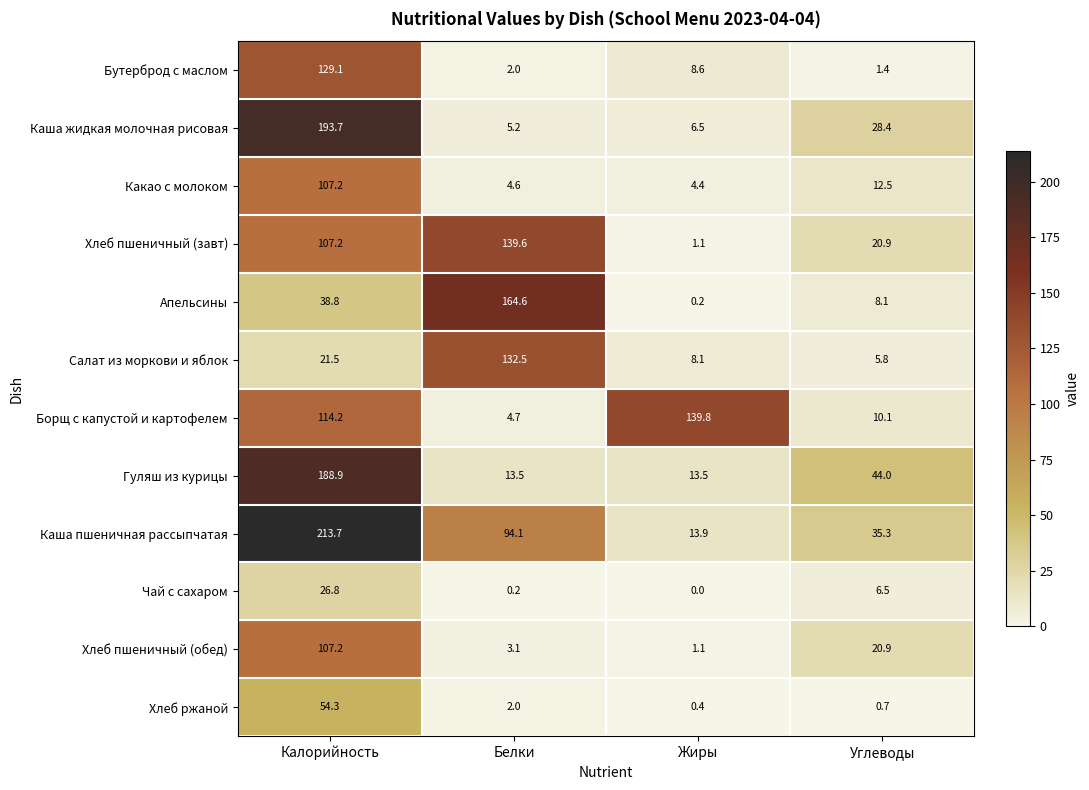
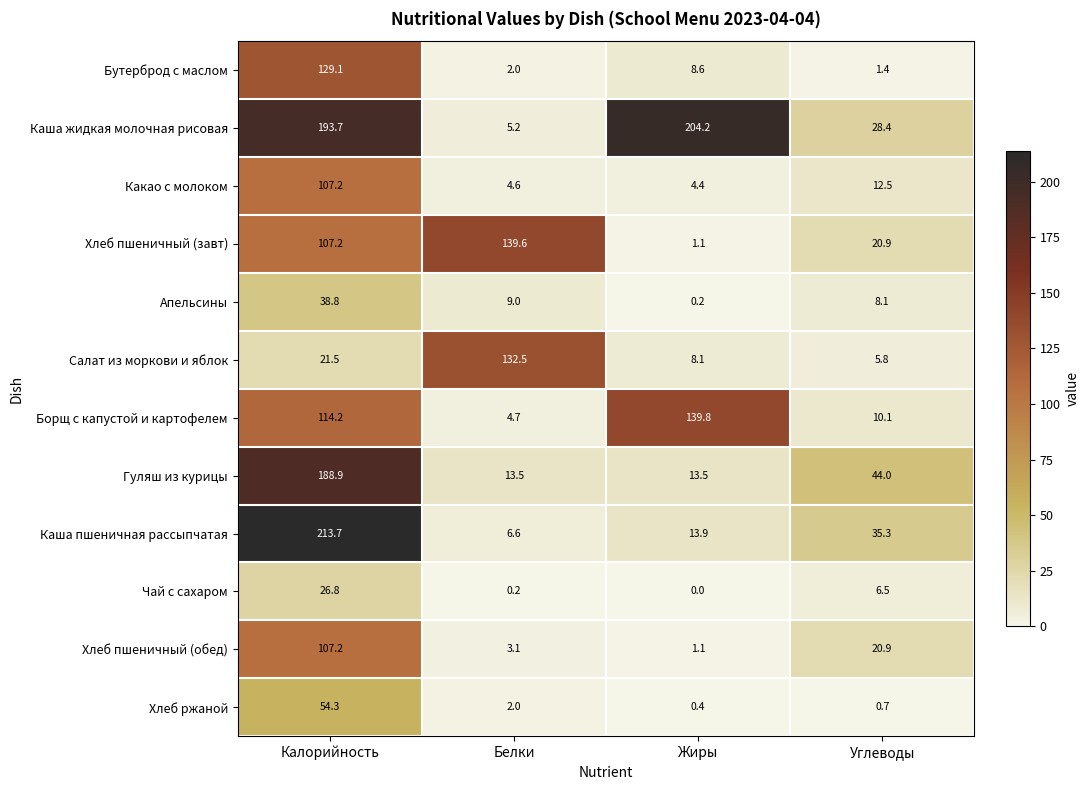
  {
    "Бутерброд с маслом": {
      "Калорийность": 129.1,
      "Белки": 2.0,
      "Жиры": 8.6,
      "Углеводы": 1.4
    },
    "Каша жидкая молочная рисовая": {
      "Калорийность": 193.7,
      "Белки": 5.2,
-     "Жиры": 6.5,
+     "Жиры": 204.2,
      "Углеводы": 28.4
    },
    "Какао с молоком": {
      "Калорийность": 107.2,
      "Белки": 4.6,
      "Жиры": 4.4,
      "Углеводы": 12.5
    },
    "Хлеб пшеничный (завт)": {
      "Калорийность": 107.2,
      "Белки": 139.6,
      "Жиры": 1.1,
      "Углеводы": 20.9
    },
    "Апельсины": {
      "Калорийность": 38.8,
-     "Белки": 164.6,
+     "Белки": 9.0,
      "Жиры": 0.2,
      "Углеводы": 8.1
    },
    "Салат из моркови и яблок": {
      "Калорийность": 21.5,
      "Белки": 132.5,
      "Жиры": 8.1,
      "Углеводы": 5.8
    },
    "Борщ с капустой и картофелем": {
      "Калорийность": 114.2,
      "Белки": 4.7,
      "Жиры": 139.8,
      "Углеводы": 10.1
    },
    "Гуляш из курицы": {
      "Калорийность": 188.9,
      "Белки": 13.5,
      "Жиры": 13.5,
      "Углеводы": 44.0
    },
    "Каша пшеничная рассыпчатая": {
      "Калорийность": 213.7,
-     "Белки": 94.1,
+     "Белки": 6.6,
      "Жиры": 13.9,
      "Углеводы": 35.3
    },
    "Чай с сахаром": {
      "Калорийность": 26.8,
      "Белки": 0.2,
      "Жиры": 0.0,
      "Углеводы": 6.5
    },
    "Хлеб пшеничный (обед)": {
      "Калорийность": 107.2,
      "Белки": 3.1,
      "Жиры": 1.1,
      "Углеводы": 20.9
    },
    "Хлеб ржаной": {
      "Калорийность": 54.3,
      "Белки": 2.0,
      "Жиры": 0.4,
      "Углеводы": 0.7
    }
  }
